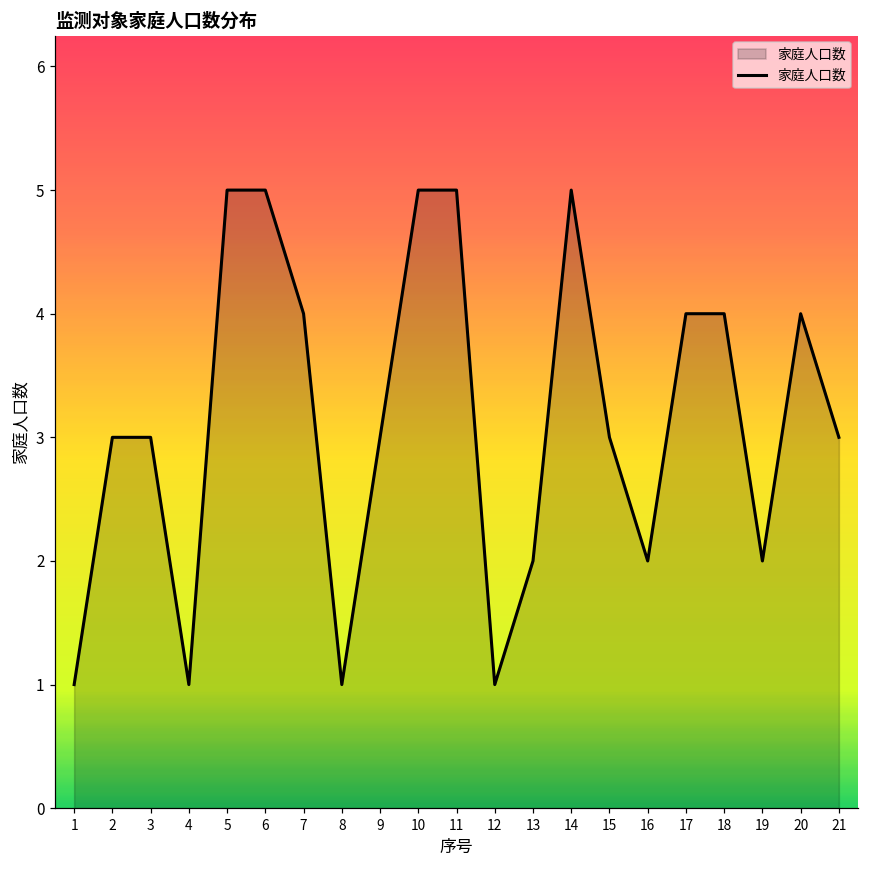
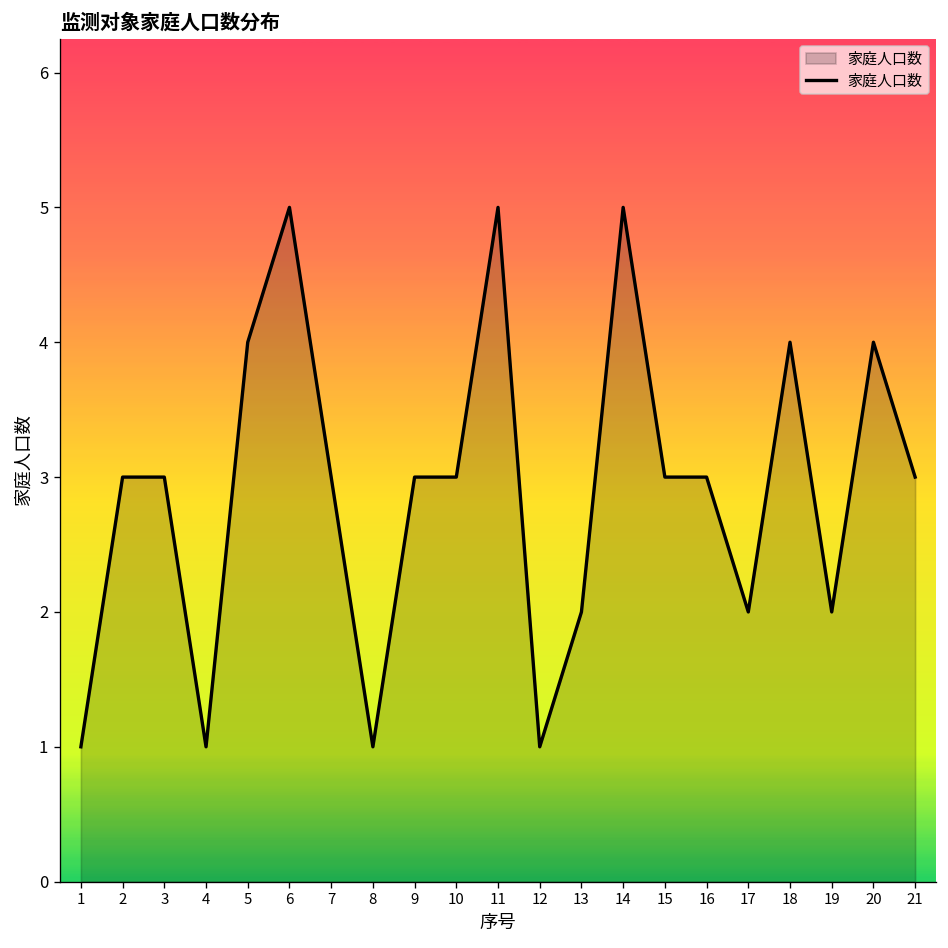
  {
    "1": 1,
    "2": 3,
    "3": 3,
    "4": 1,
-   "5": 5,
+   "5": 4,
    "6": 5,
-   "7": 4,
+   "7": 3,
    "8": 1,
    "9": 3,
-   "10": 5,
+   "10": 3,
    "11": 5,
    "12": 1,
    "13": 2,
    "14": 5,
    "15": 3,
-   "16": 2,
-   "17": 4,
+   "16": 3,
+   "17": 2,
    "18": 4,
    "19": 2,
    "20": 4,
    "21": 3
  }
